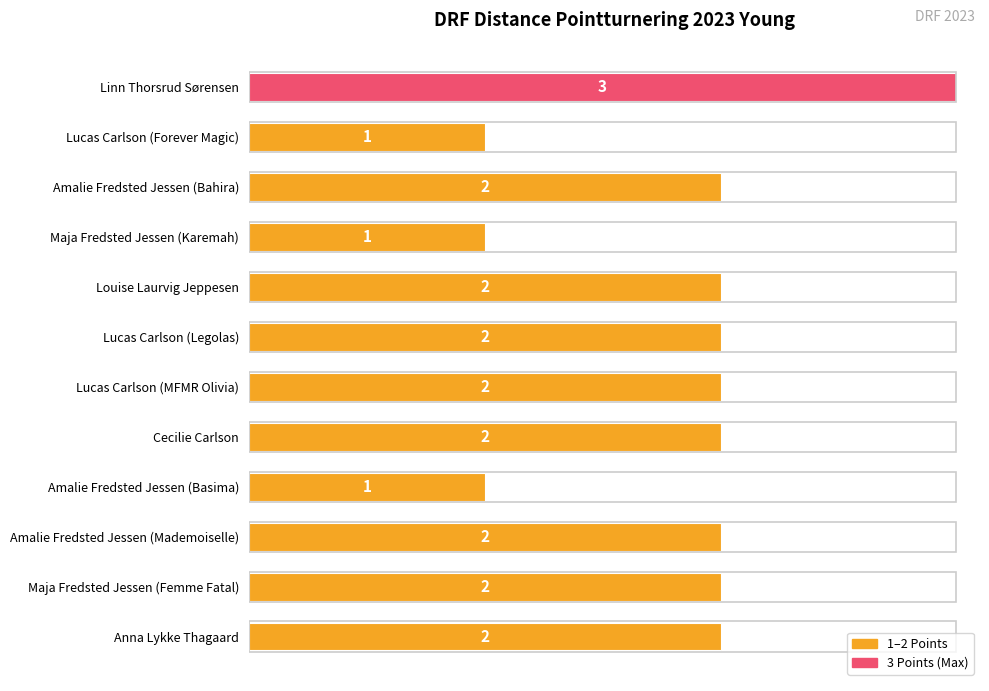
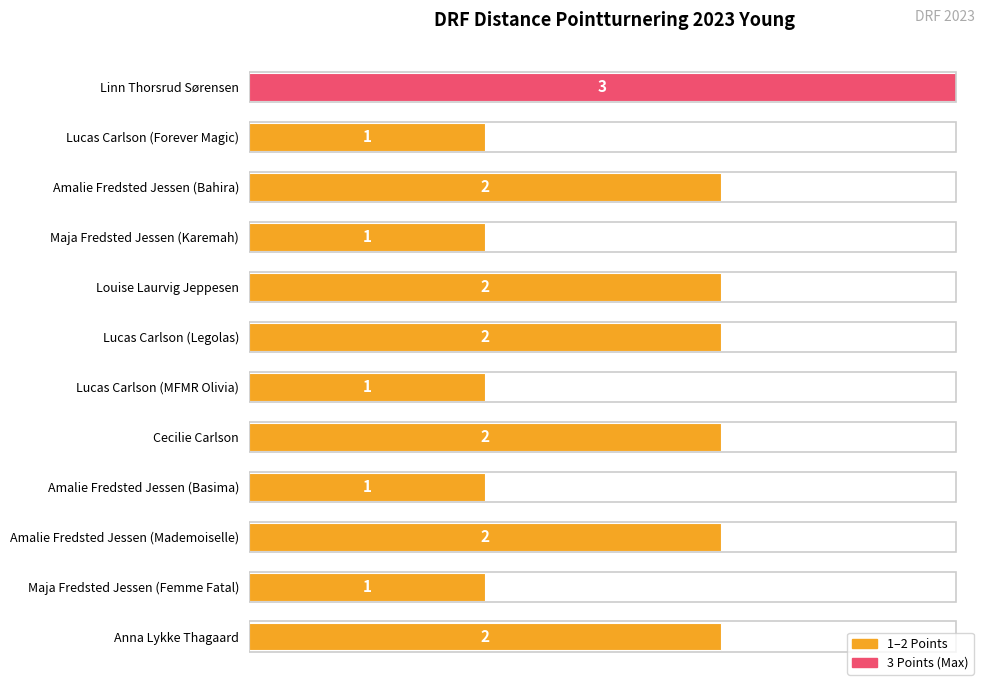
  {
    "Linn Thorsrud Sørensen": 3,
    "Lucas Carlson (Forever Magic)": 1,
    "Amalie Fredsted Jessen (Bahira)": 2,
    "Maja Fredsted Jessen (Karemah)": 1,
    "Louise Laurvig Jeppesen": 2,
    "Lucas Carlson (Legolas)": 2,
-   "Lucas Carlson (MFMR Olivia)": 2,
+   "Lucas Carlson (MFMR Olivia)": 1,
    "Cecilie Carlson": 2,
    "Amalie Fredsted Jessen (Basima)": 1,
    "Amalie Fredsted Jessen (Mademoiselle)": 2,
-   "Maja Fredsted Jessen (Femme Fatal)": 2,
+   "Maja Fredsted Jessen (Femme Fatal)": 1,
    "Anna Lykke Thagaard": 2
  }
